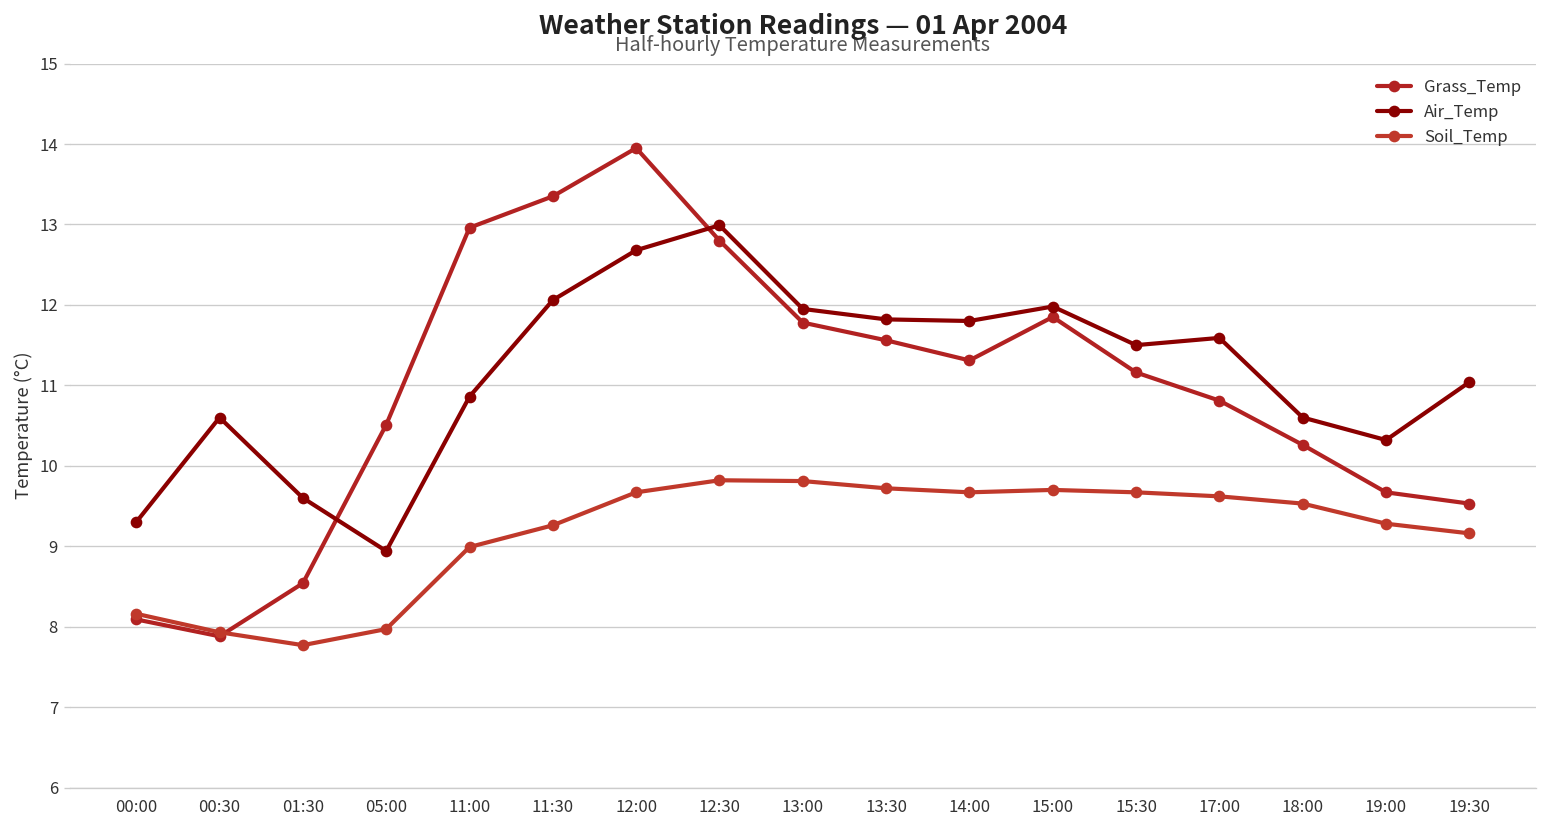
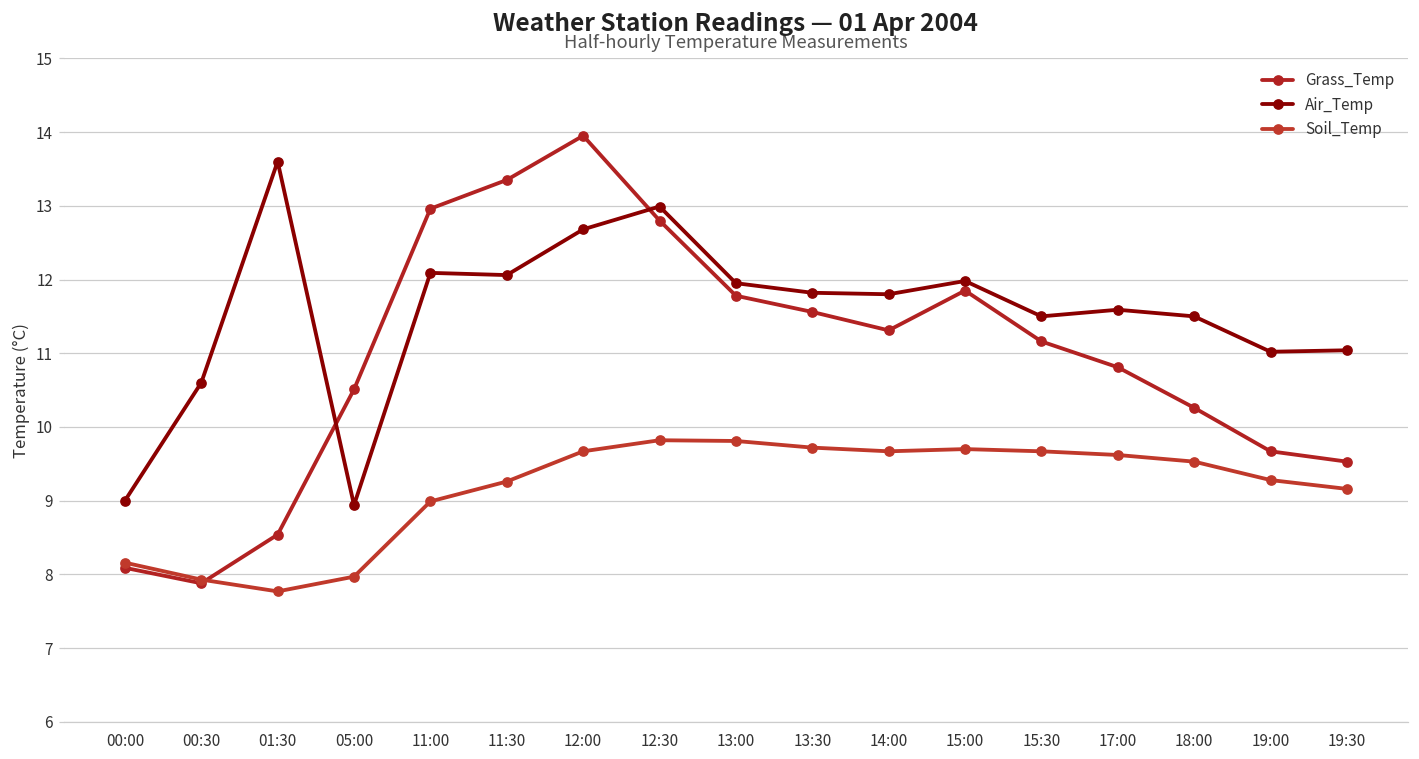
  {
    "Air_Temp": {
-     "00:00": 9.3,
+     "00:00": 9.0,
      "00:30": 10.6,
-     "01:30": 9.6,
+     "01:30": 13.6,
      "05:00": 8.9,
-     "11:00": 10.9,
+     "11:00": 12.1,
      "11:30": 12.1,
      "12:00": 12.7,
      "12:30": 13.0,
      "13:00": 12.0,
      "13:30": 11.8,
      "14:00": 11.8,
      "15:00": 12.0,
      "15:30": 11.5,
      "17:00": 11.6,
-     "18:00": 10.6,
-     "19:00": 10.3,
+     "18:00": 11.5,
+     "19:00": 11.0,
      "19:30": 11.0
    }
  }
